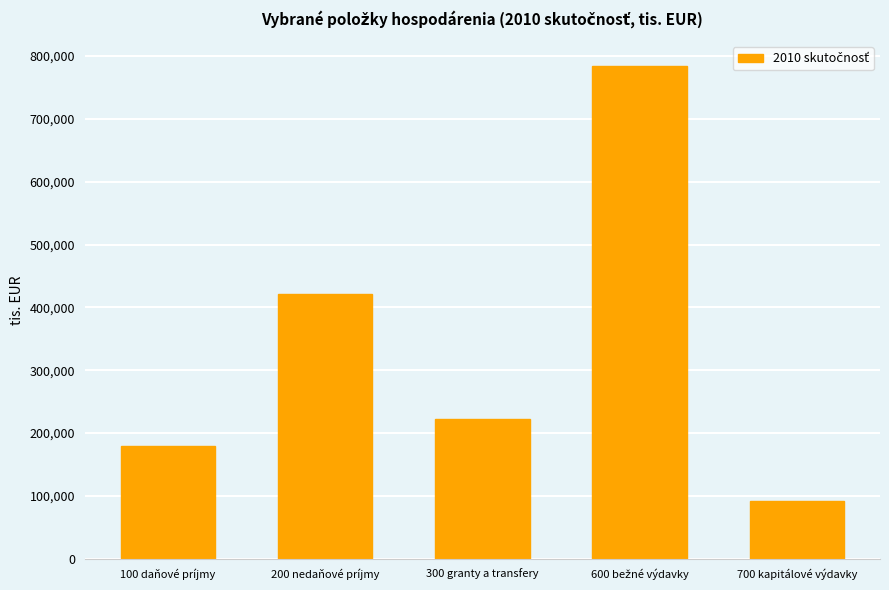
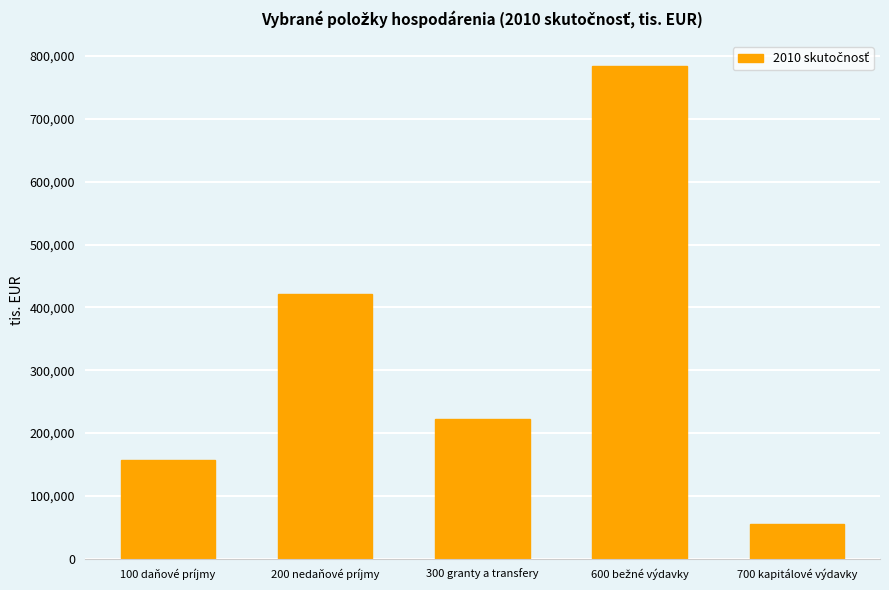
  {
-   "100 daňové príjmy": "180,000",
+   "100 daňové príjmy": "160,000",
    "200 nedaňové príjmy": "420,000",
    "300 granty a transfery": "220,000",
    "600 bežné výdavky": "780,000",
-   "700 kapitálové výdavky": "90,000"
+   "700 kapitálové výdavky": "60,000"
  }
